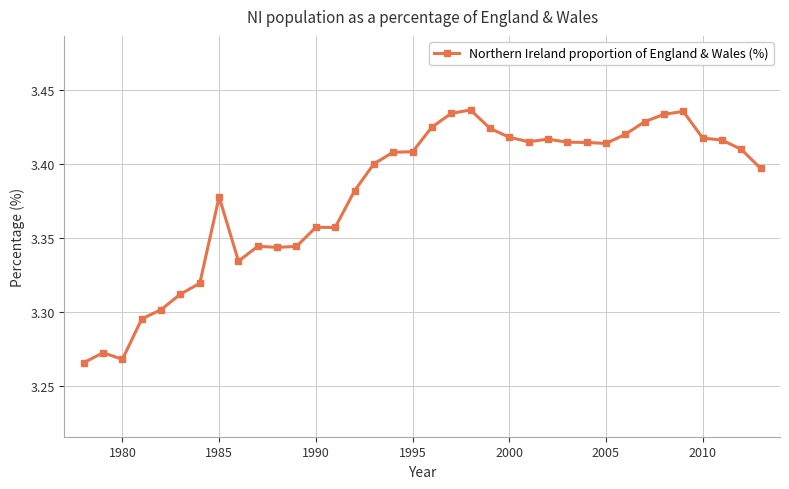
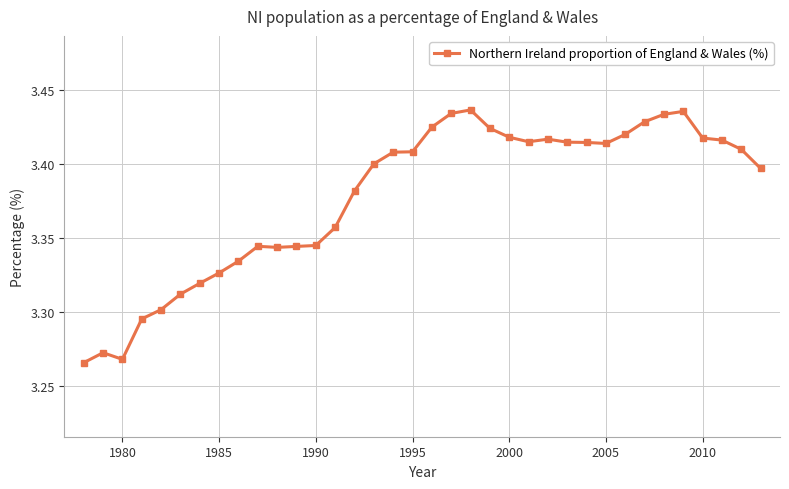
  {
    "1980": 3.268,
-   "1985": 3.378,
-   "1990": 3.357,
+   "1985": 3.327,
+   "1990": 3.345,
    "1995": 3.408,
    "2000": 3.418,
    "2005": 3.414,
    "2010": 3.418
  }
